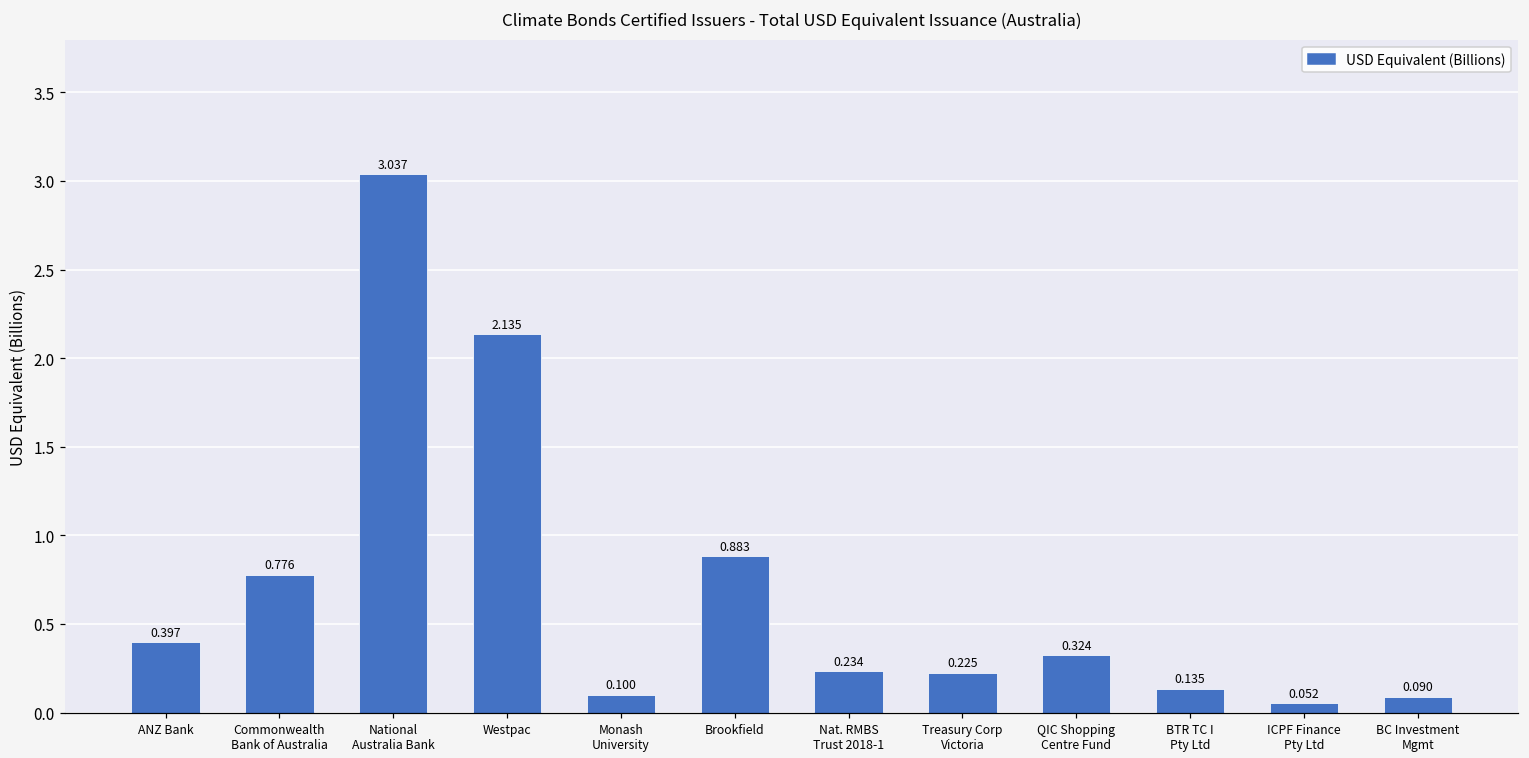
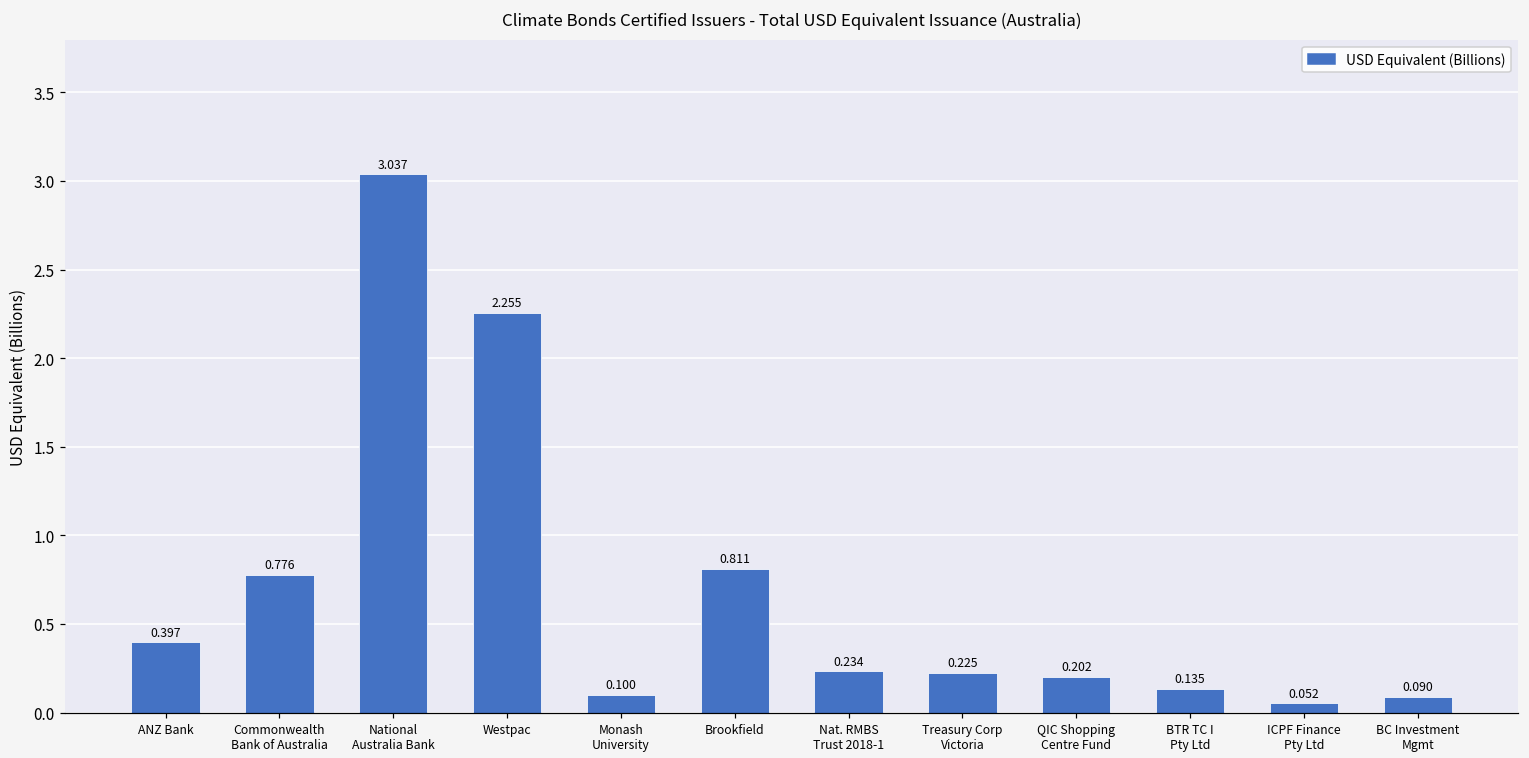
  {
    "ANZ Bank": 0.397,
    "Commonwealth Bank of Australia": 0.776,
    "National Australia Bank": 3.037,
-   "Westpac": 2.135,
+   "Westpac": 2.255,
    "Monash University": 0.100,
-   "Brookfield": 0.883,
+   "Brookfield": 0.811,
    "Nat. RMBS Trust 2018-1": 0.234,
    "Treasury Corp Victoria": 0.225,
-   "QIC Shopping Centre Fund": 0.324,
+   "QIC Shopping Centre Fund": 0.202,
    "BTR TC I Pty Ltd": 0.135,
    "ICPF Finance Pty Ltd": 0.052,
    "BC Investment Mgmt": 0.090
  }
